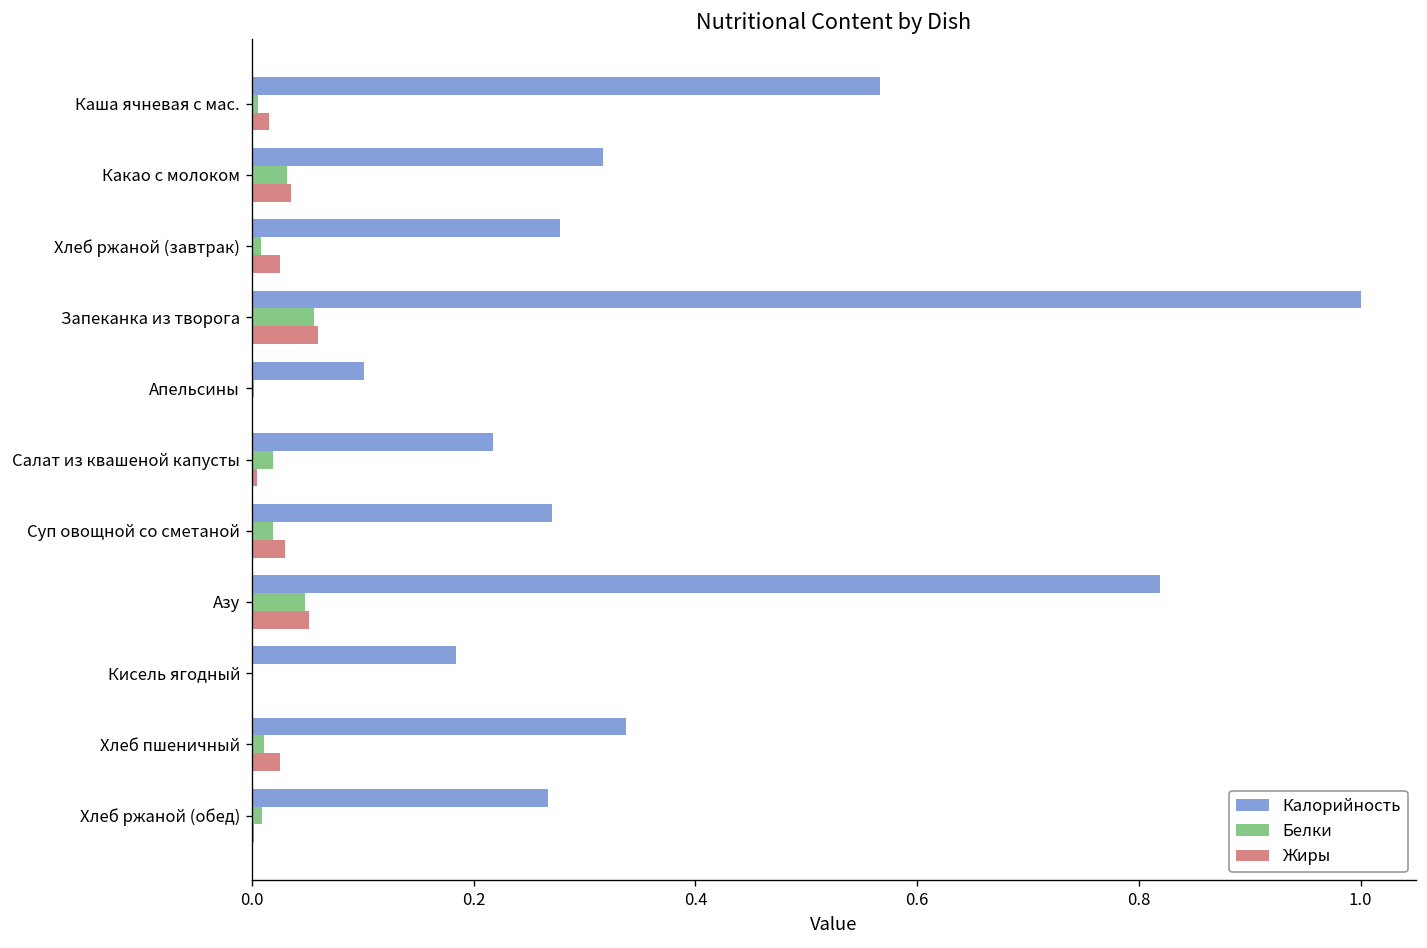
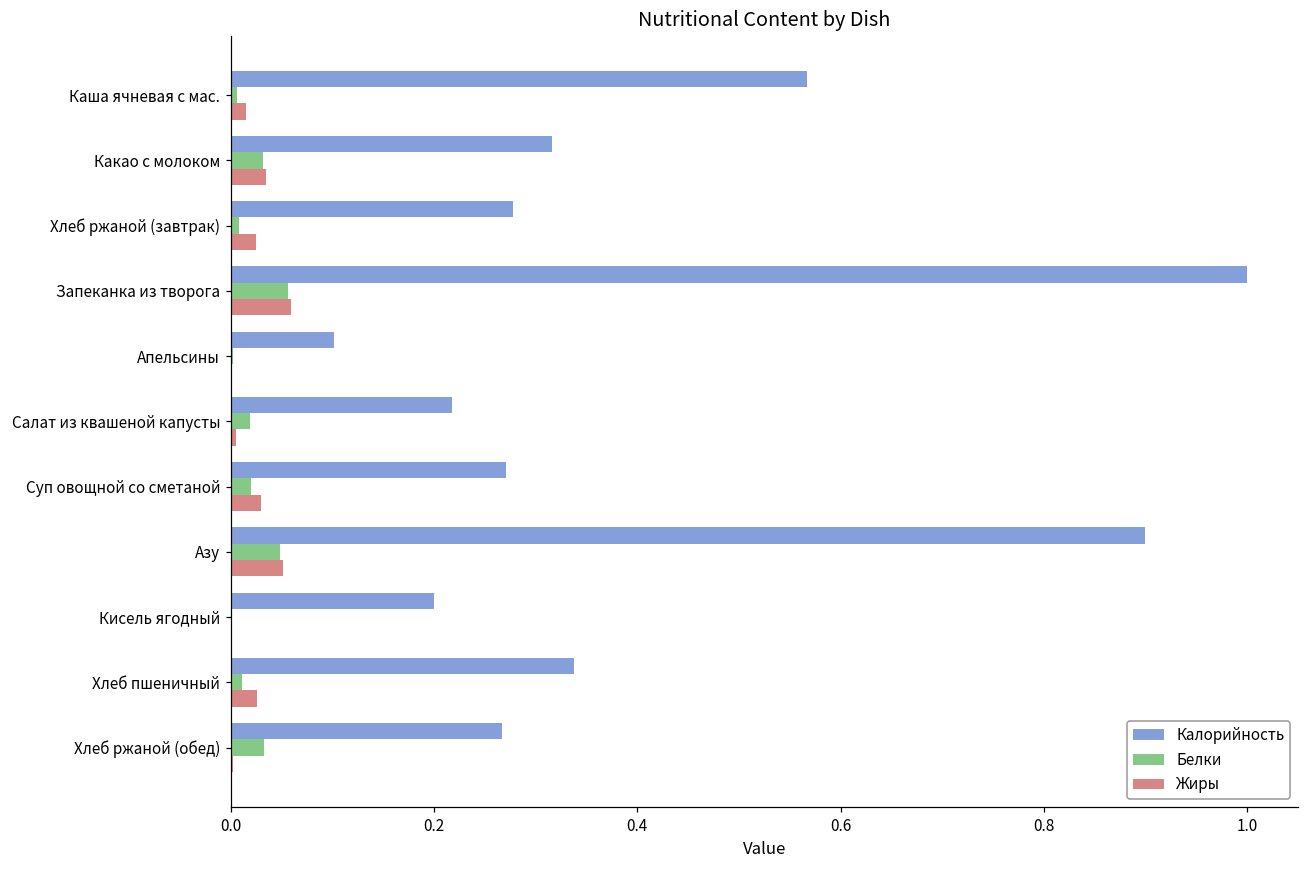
  {
    "Калорийность": {
      "Каша ячневая с мас.": 0.57,
      "Какао с молоком": 0.32,
      "Хлеб ржаной (завтрак)": 0.28,
      "Запеканка из творога": 1.00,
      "Апельсины": 0.10,
      "Салат из квашеной капусты": 0.22,
      "Суп овощной со сметаной": 0.27,
-     "Азу": 0.82,
-     "Кисель ягодный": 0.18,
+     "Азу": 0.90,
+     "Кисель ягодный": 0.20,
      "Хлеб пшеничный": 0.34,
      "Хлеб ржаной (обед)": 0.27
    },
    "Белки": {
      "Каша ячневая с мас.": 0.01,
      "Какао с молоком": 0.03,
      "Хлеб ржаной (завтрак)": 0.01,
      "Запеканка из творога": 0.06,
      "Салат из квашеной капусты": 0.02,
      "Суп овощной со сметаной": 0.02,
      "Азу": 0.05,
      "Хлеб пшеничный": 0.01,
-     "Хлеб ржаной (обед)": 0.01
+     "Хлеб ржаной (обед)": 0.03
    },
    "Жиры": {
      "Каша ячневая с мас.": 0.02,
      "Какао с молоком": 0.03,
      "Хлеб ржаной (завтрак)": 0.03,
      "Запеканка из творога": 0.06,
      "Салат из квашеной капусты": 0.00,
      "Суп овощной со сметаной": 0.03,
      "Азу": 0.05,
      "Кисель ягодный": 0.00,
      "Хлеб пшеничный": 0.03
    }
  }
